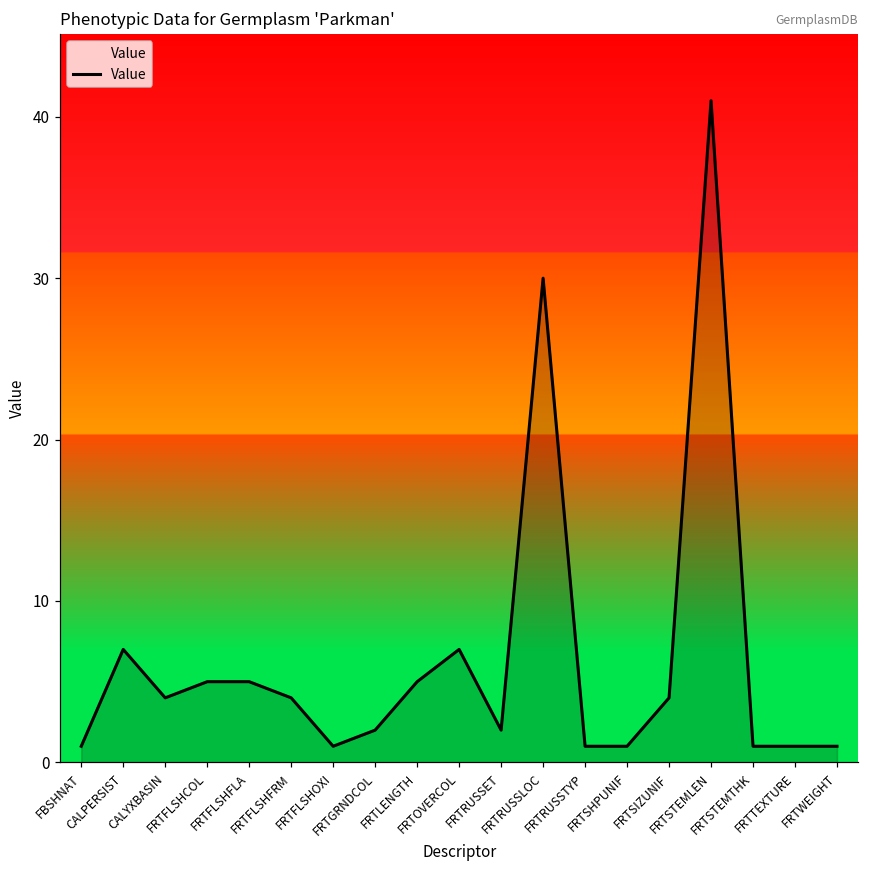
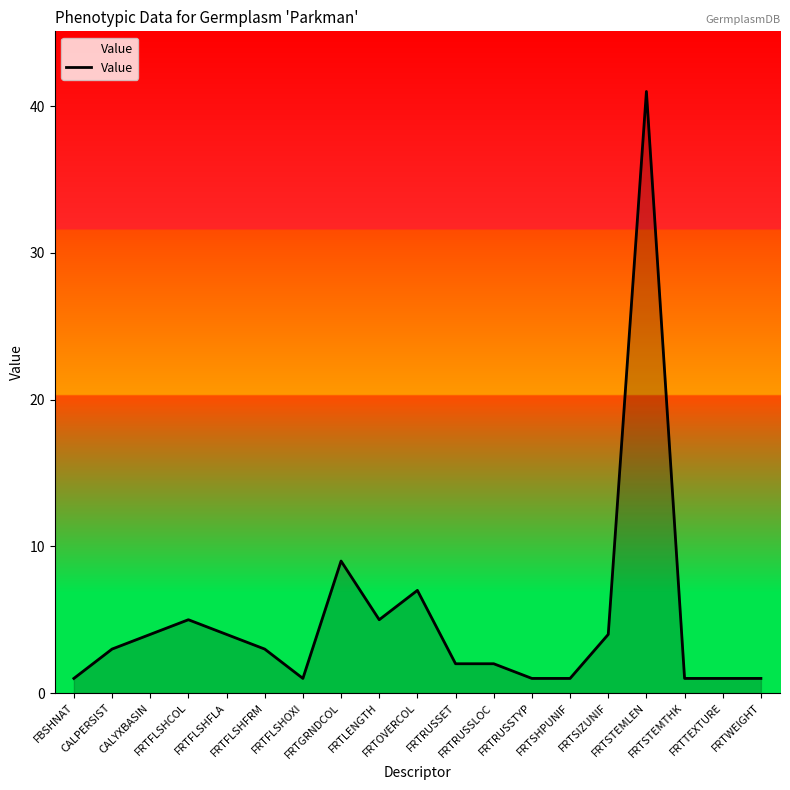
  {
    "FBSHNAT": 1,
-   "CALPERSIST": 7,
+   "CALPERSIST": 3,
    "CALYXBASIN": 4,
    "FRTFLSHCOL": 5,
-   "FRTFLSHFLA": 5,
-   "FRTFLSHFRM": 4,
+   "FRTFLSHFLA": 4,
+   "FRTFLSHFRM": 3,
    "FRTFLSHOXI": 1,
-   "FRTGRNDCOL": 2,
+   "FRTGRNDCOL": 9,
    "FRTLENGTH": 5,
    "FRTOVERCOL": 7,
    "FRTRUSSET": 2,
-   "FRTRUSSLOC": 30,
+   "FRTRUSSLOC": 2,
    "FRTRUSSTYP": 1,
    "FRTSHPUNIF": 1,
    "FRTSIZUNIF": 4,
    "FRTSTEMLEN": 41,
    "FRTSTEMTHK": 1,
    "FRTTEXTURE": 1,
    "FRTWEIGHT": 1
  }
